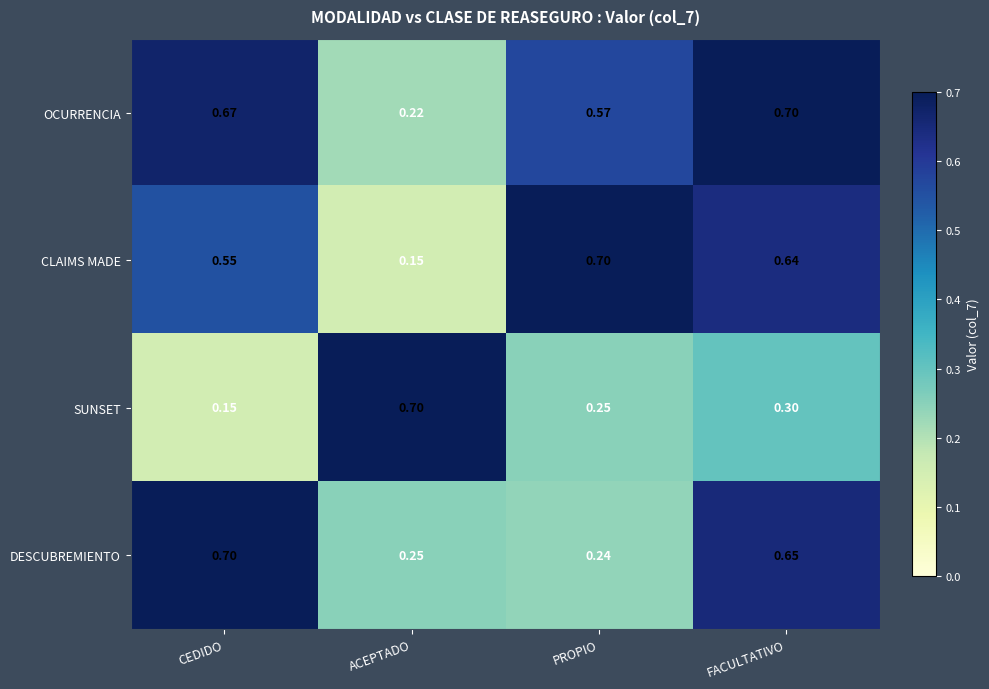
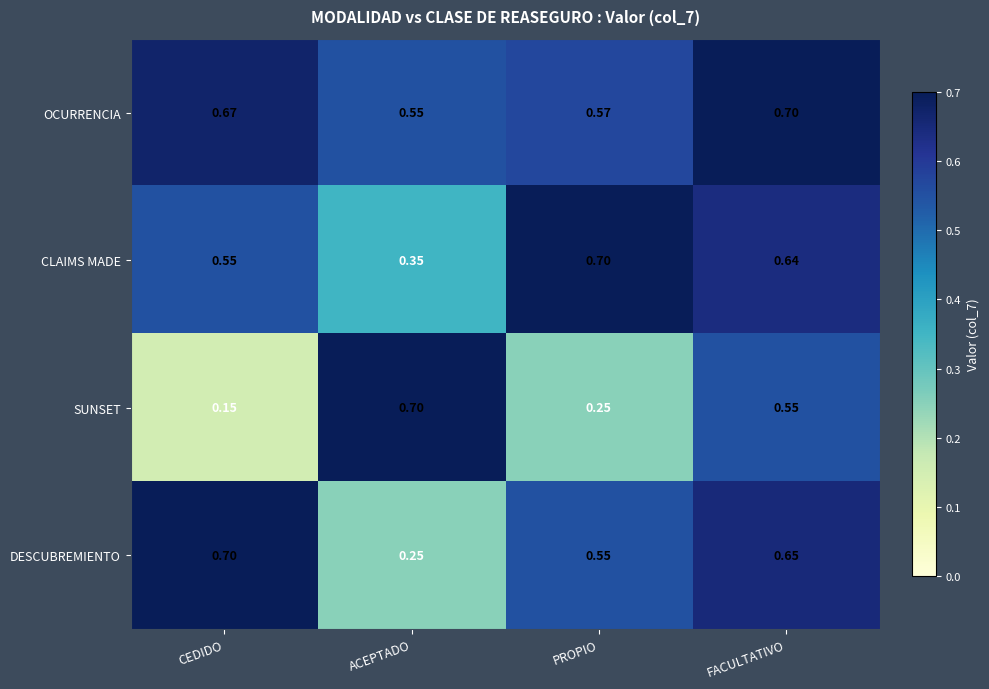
  {
    "OCURRENCIA": {
      "CEDIDO": 0.67,
-     "ACEPTADO": 0.22,
+     "ACEPTADO": 0.55,
      "PROPIO": 0.57,
      "FACULTATIVO": 0.70
    },
    "CLAIMS MADE": {
      "CEDIDO": 0.55,
-     "ACEPTADO": 0.15,
+     "ACEPTADO": 0.35,
      "PROPIO": 0.70,
      "FACULTATIVO": 0.64
    },
    "SUNSET": {
      "CEDIDO": 0.15,
      "ACEPTADO": 0.70,
      "PROPIO": 0.25,
-     "FACULTATIVO": 0.30
+     "FACULTATIVO": 0.55
    },
    "DESCUBREMIENTO": {
      "CEDIDO": 0.70,
      "ACEPTADO": 0.25,
-     "PROPIO": 0.24,
+     "PROPIO": 0.55,
      "FACULTATIVO": 0.65
    }
  }
